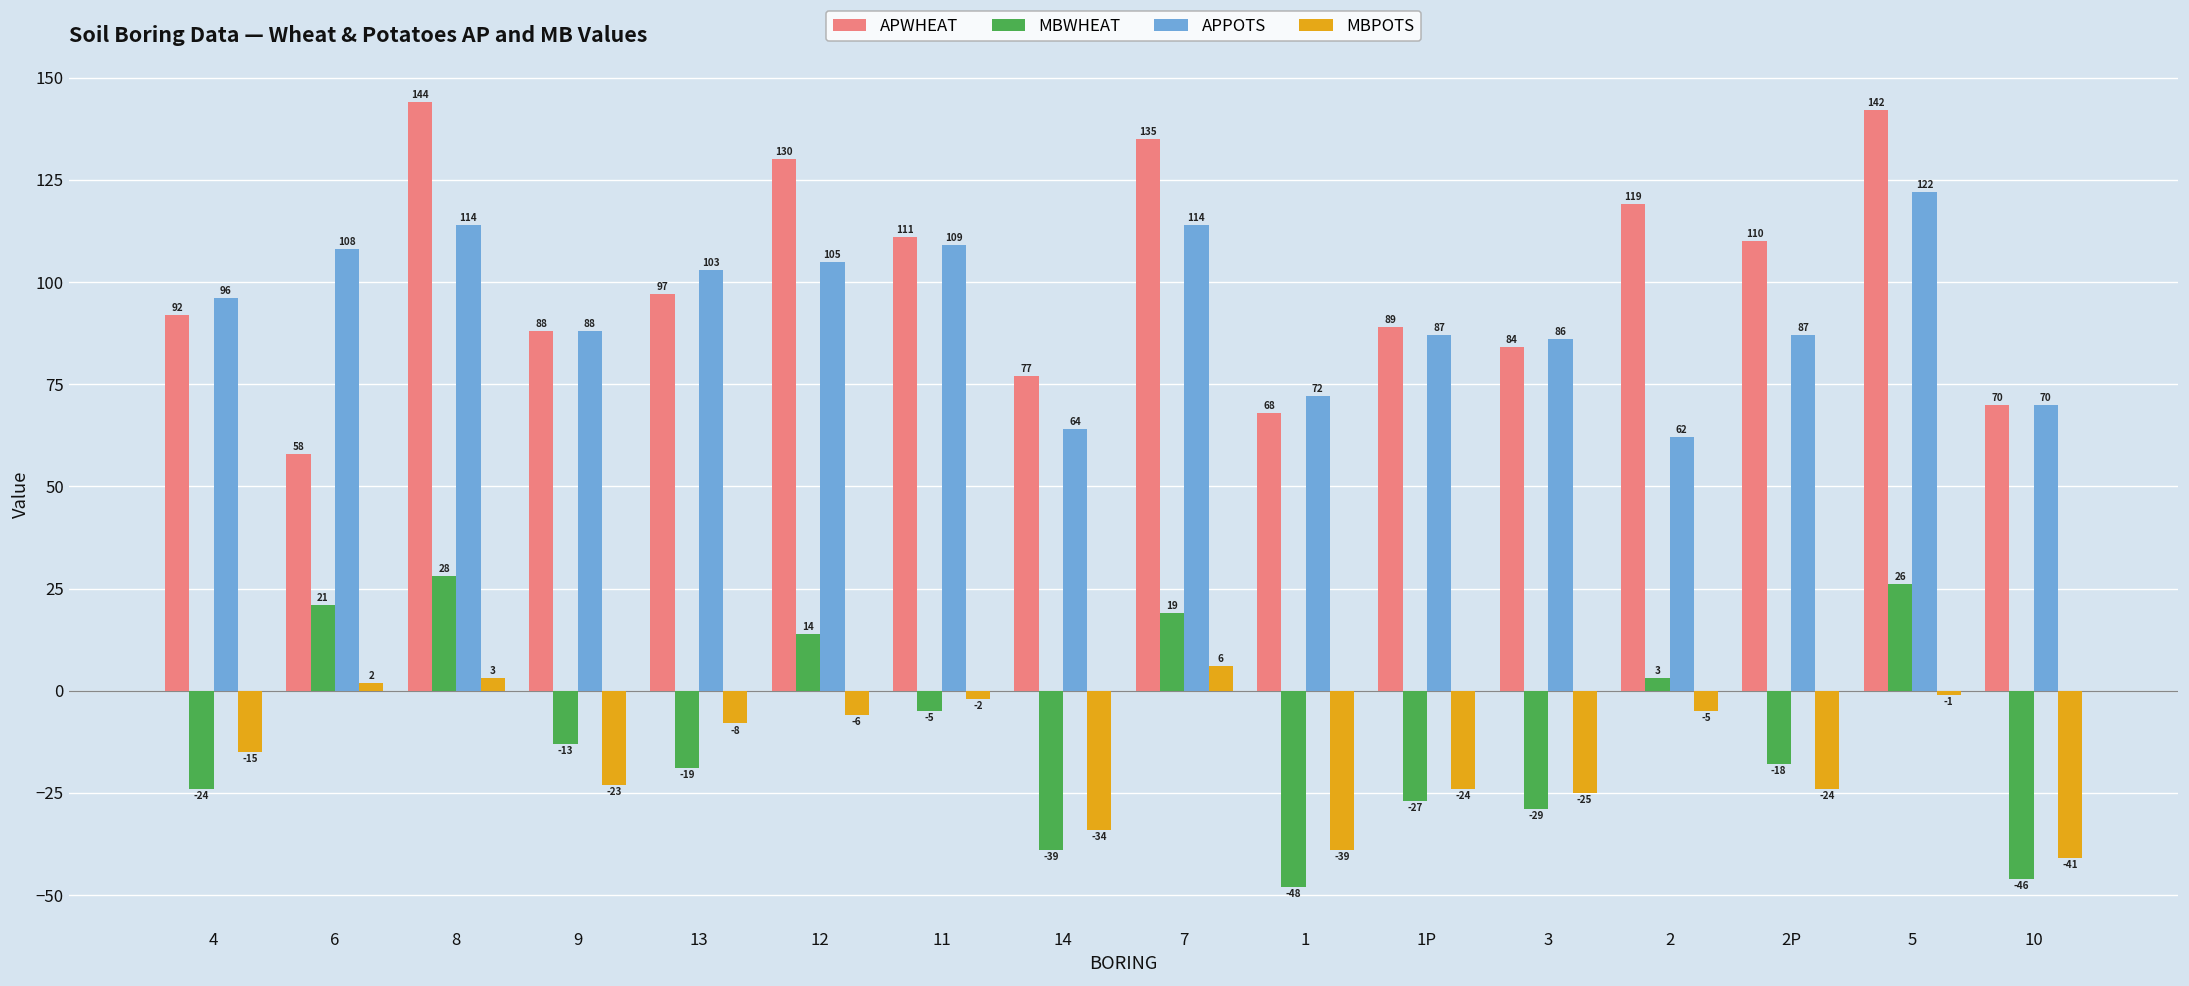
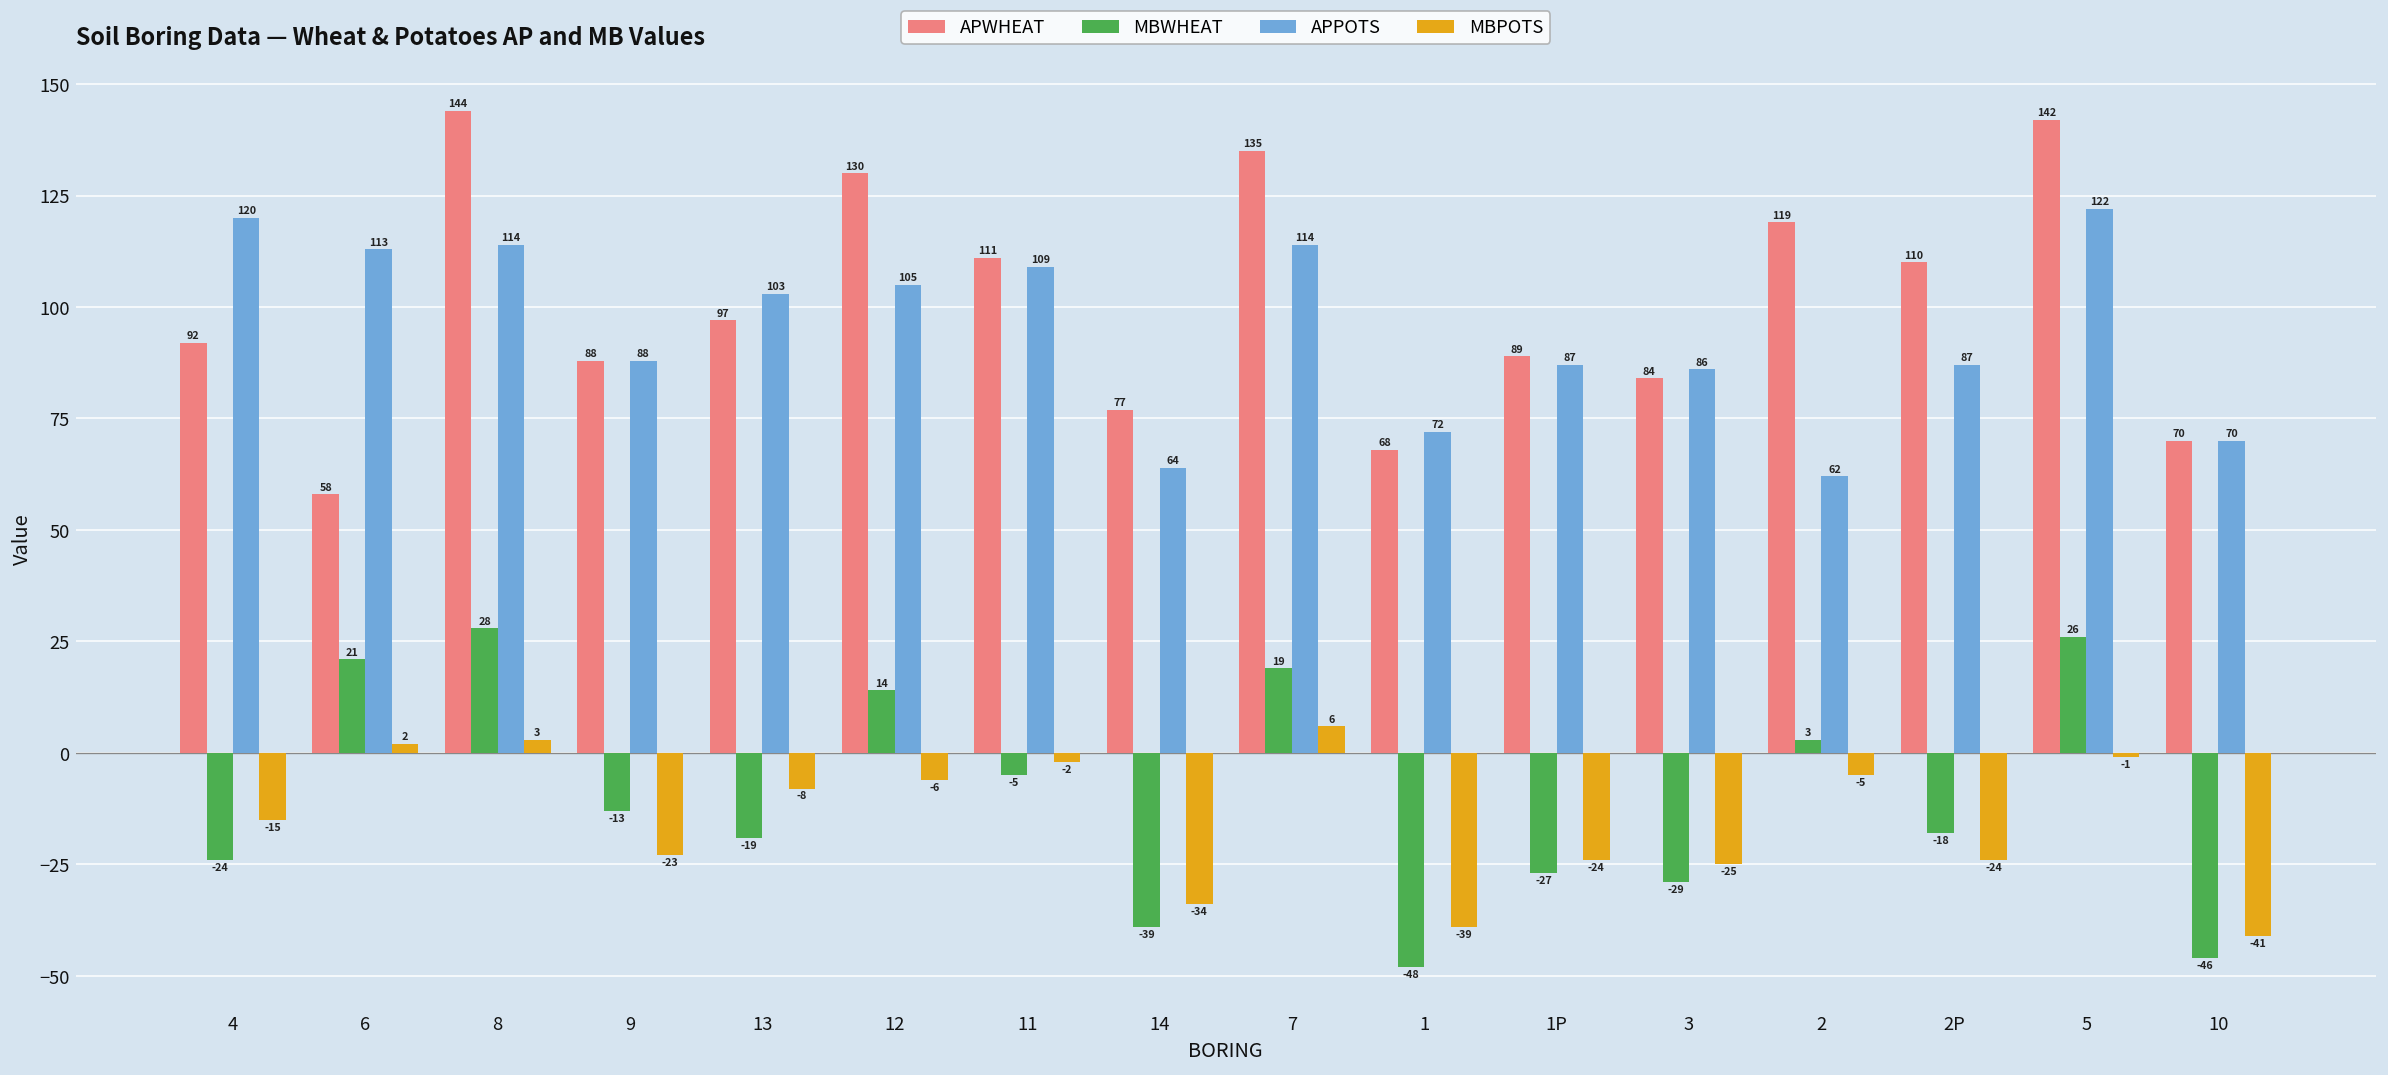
  {
    "APWHEAT": {
      "4": 92,
      "6": 58,
      "8": 144,
      "9": 88,
      "13": 97,
      "12": 130,
      "11": 111,
      "14": 77,
      "7": 135,
      "1": 68,
      "1P": 89,
      "3": 84,
      "2": 119,
      "2P": 110,
      "5": 142,
      "10": 70
    },
    "MBWHEAT": {
      "4": -24,
      "6": 21,
      "8": 28,
      "9": -13,
      "13": -19,
      "12": 14,
      "11": -5,
      "14": -39,
      "7": 19,
      "1": -48,
      "1P": -27,
      "3": -29,
      "2": 3,
      "2P": -18,
      "5": 26,
      "10": -46
    },
    "APPOTS": {
-     "4": 96,
-     "6": 108,
+     "4": 120,
+     "6": 113,
      "8": 114,
      "9": 88,
      "13": 103,
      "12": 105,
      "11": 109,
      "14": 64,
      "7": 114,
      "1": 72,
      "1P": 87,
      "3": 86,
      "2": 62,
      "2P": 87,
      "5": 122,
      "10": 70
    },
    "MBPOTS": {
      "4": -15,
      "6": 2,
      "8": 3,
      "9": -23,
      "13": -8,
      "12": -6,
      "11": -2,
      "14": -34,
      "7": 6,
      "1": -39,
      "1P": -24,
      "3": -25,
      "2": -5,
      "2P": -24,
      "5": -1,
      "10": -41
    }
  }
